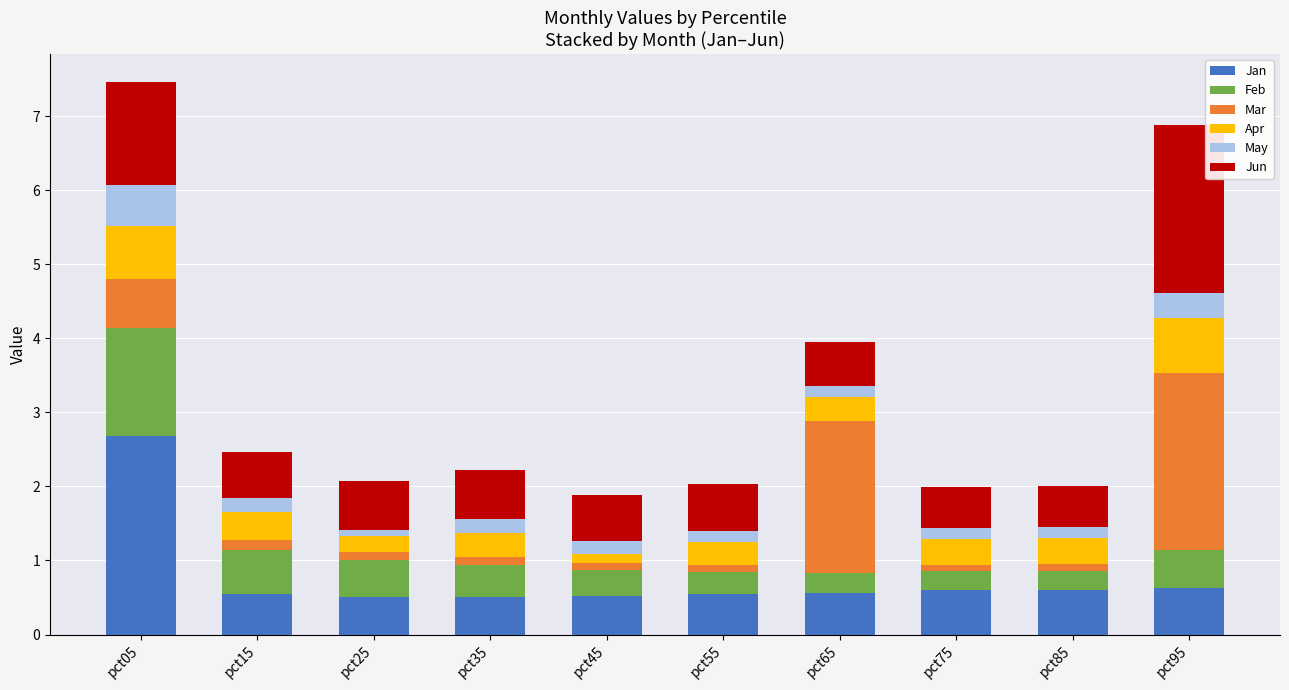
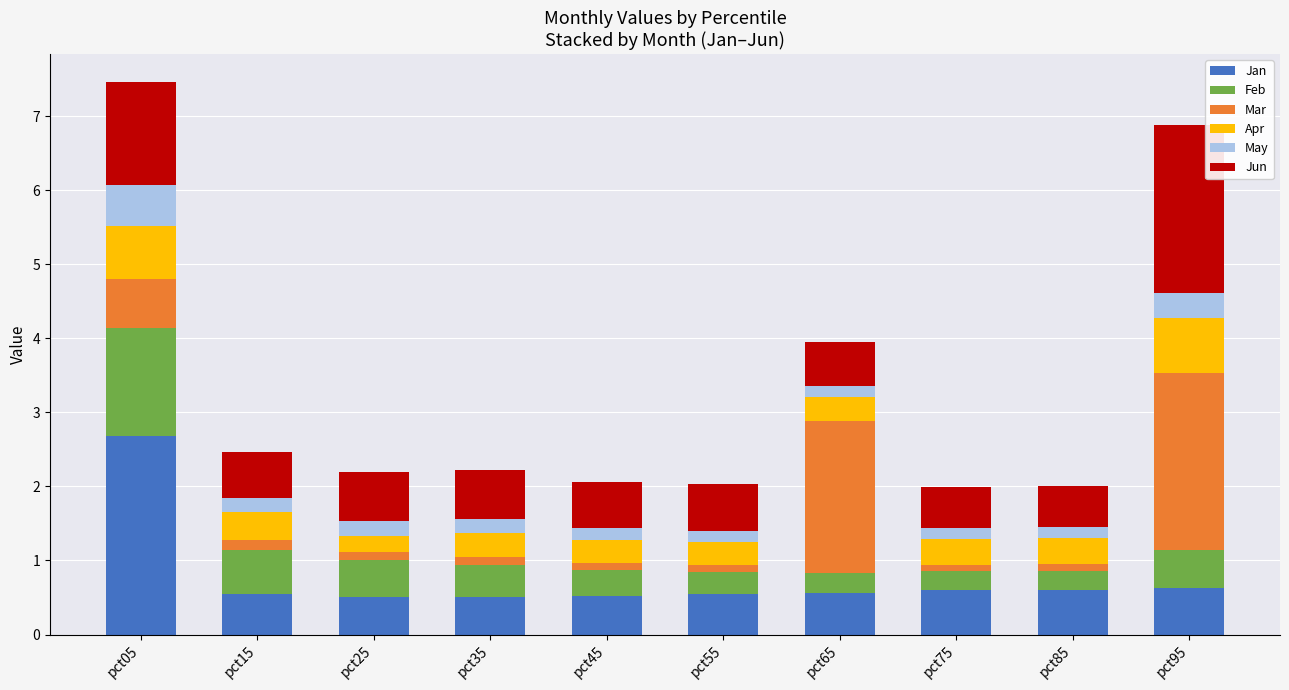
  {
    "Jan": {
      "pct05": 2.7,
      "pct15": 0.6,
      "pct25": 0.5,
      "pct35": 0.5,
      "pct45": 0.5,
      "pct55": 0.5,
      "pct65": 0.6,
      "pct75": 0.6,
      "pct85": 0.6,
      "pct95": 0.6
    },
    "Feb": {
      "pct05": 1.5,
      "pct15": 0.6,
      "pct25": 0.5,
      "pct35": 0.4,
      "pct45": 0.4,
      "pct55": 0.3,
      "pct65": 0.3,
      "pct75": 0.3,
      "pct85": 0.3,
      "pct95": 0.5
    },
    "Mar": {
      "pct05": 0.7,
      "pct15": 0.1,
      "pct25": 0.1,
      "pct35": 0.1,
      "pct45": 0.1,
      "pct55": 0.1,
      "pct65": 2.1,
      "pct75": 0.1,
      "pct85": 0.1,
      "pct95": 2.4
    },
    "Apr": {
      "pct05": 0.7,
      "pct15": 0.4,
      "pct25": 0.2,
      "pct35": 0.3,
-     "pct45": 0.1,
+     "pct45": 0.3,
      "pct55": 0.3,
      "pct65": 0.3,
      "pct75": 0.4,
      "pct85": 0.3,
      "pct95": 0.7
    },
    "May": {
      "pct05": 0.6,
      "pct15": 0.2,
-     "pct25": 0.1,
+     "pct25": 0.2,
      "pct35": 0.2,
      "pct45": 0.2,
      "pct55": 0.2,
      "pct65": 0.1,
      "pct75": 0.2,
      "pct85": 0.2,
      "pct95": 0.3
    },
    "Jun": {
      "pct05": 1.4,
      "pct15": 0.6,
      "pct25": 0.7,
      "pct35": 0.7,
      "pct45": 0.6,
      "pct55": 0.6,
      "pct65": 0.6,
      "pct75": 0.6,
      "pct85": 0.6,
      "pct95": 2.3
    }
  }
